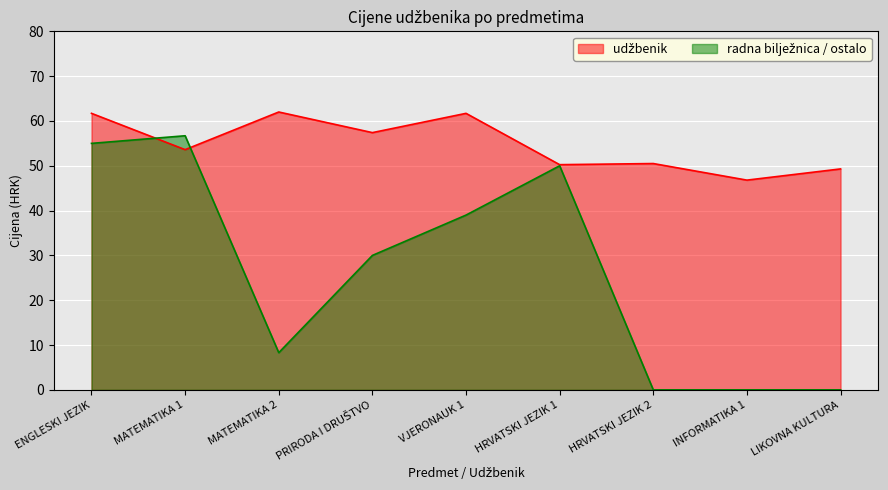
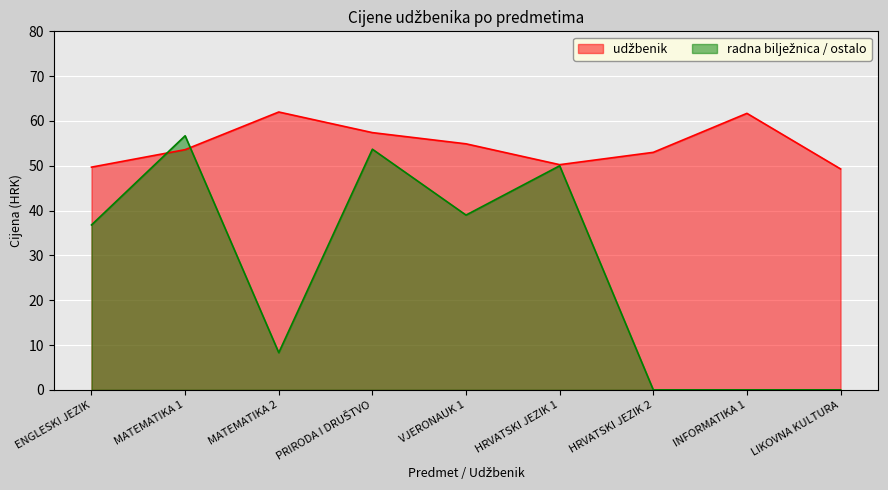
  {
    "udžbenik": {
-     "ENGLESKI JEZIK": 62,
+     "ENGLESKI JEZIK": 50,
      "MATEMATIKA 1": 54,
      "MATEMATIKA 2": 62,
      "PRIRODA I DRUŠTVO": 57,
-     "VJERONAUK 1": 62,
-     "HRVATSKI JEZIK 2": 51,
-     "INFORMATIKA 1": 47,
+     "VJERONAUK 1": 55,
+     "HRVATSKI JEZIK 2": 53,
+     "INFORMATIKA 1": 62,
      "LIKOVNA KULTURA": 49
    },
    "radna bilježnica / ostalo": {
-     "ENGLESKI JEZIK": 55,
+     "ENGLESKI JEZIK": 37,
      "MATEMATIKA 1": 57,
      "MATEMATIKA 2": 8,
-     "PRIRODA I DRUŠTVO": 30,
+     "PRIRODA I DRUŠTVO": 54,
      "VJERONAUK 1": 39,
      "HRVATSKI JEZIK 2": 0,
      "INFORMATIKA 1": 0,
      "LIKOVNA KULTURA": 0
    }
  }
